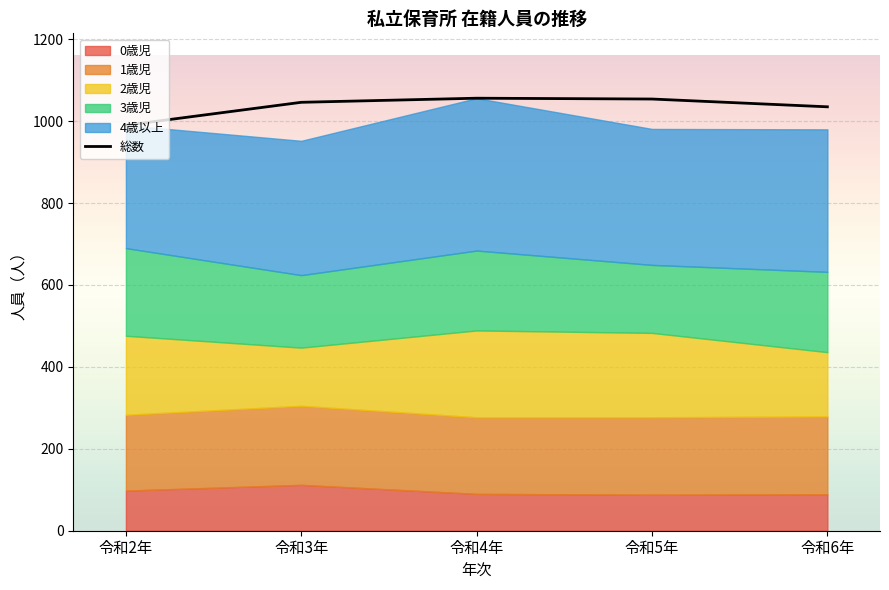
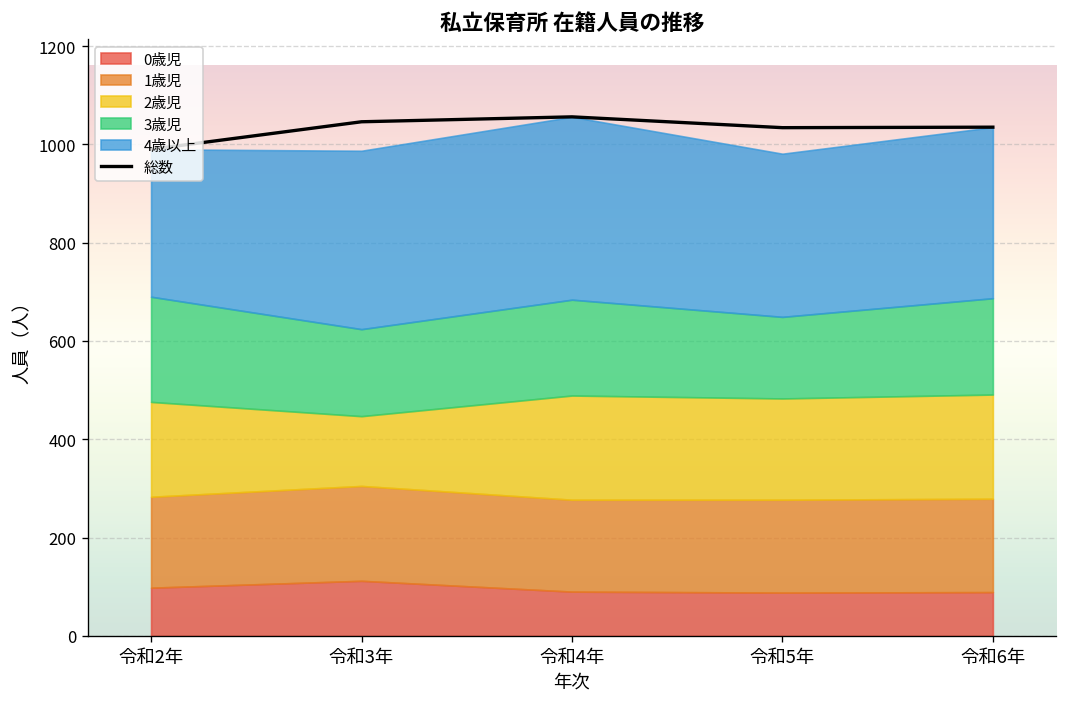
  {
    "総数": {
      "令和3年": 1050,
-     "令和5年": 1050
+     "令和5年": 1030
    },
    "2歳児": {
      "令和2年": 190,
      "令和3年": 140,
      "令和4年": 210,
      "令和5年": 210,
-     "令和6年": 160
+     "令和6年": 210
    },
    "3歳児": {
      "令和2年": 210,
      "令和3年": 180,
      "令和4年": 200,
      "令和5年": 170,
      "令和6年": 200
    },
    "4歳以上": {
-     "令和3年": 330,
+     "令和3年": 360,
      "令和5年": 330
    }
  }
